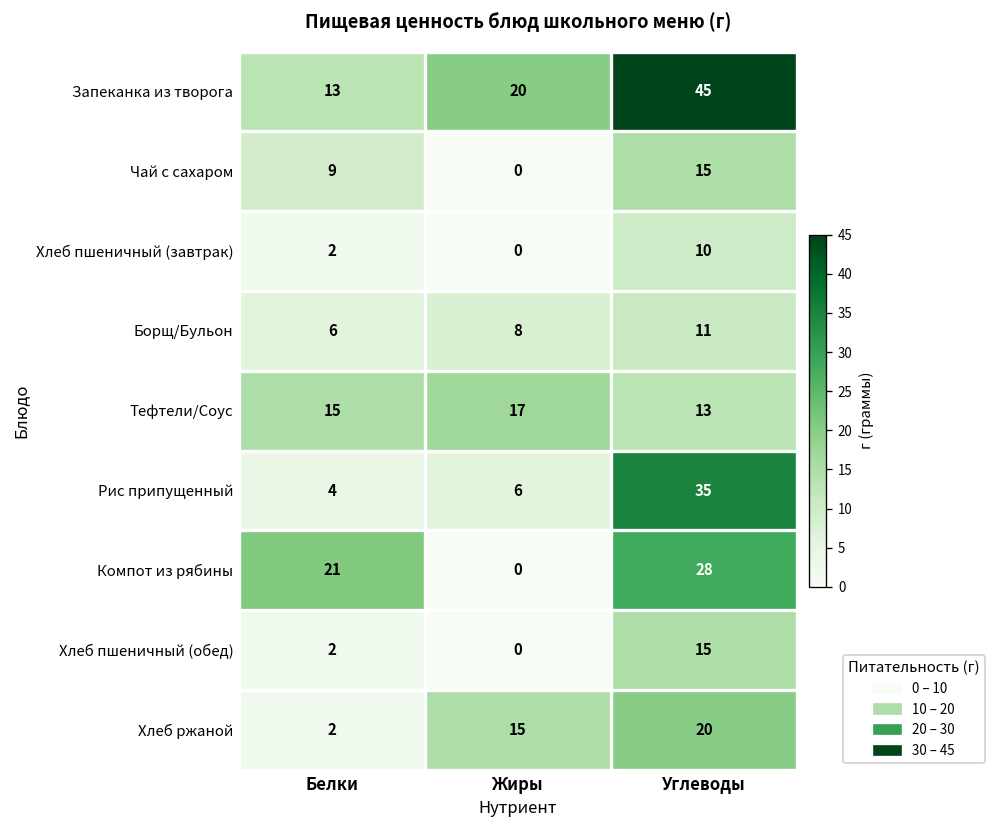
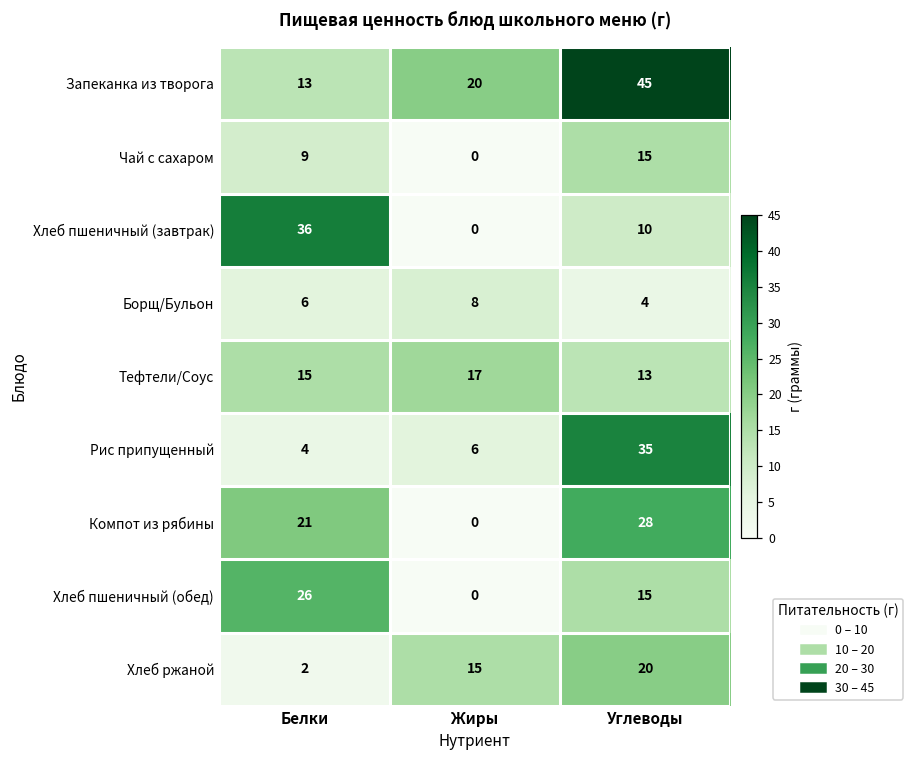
  {
    "Запеканка из творога": {
      "Белки": 13,
      "Жиры": 20,
      "Углеводы": 45
    },
    "Чай с сахаром": {
      "Белки": 9,
      "Жиры": 0,
      "Углеводы": 15
    },
    "Хлеб пшеничный (завтрак)": {
-     "Белки": 2,
+     "Белки": 36,
      "Жиры": 0,
      "Углеводы": 10
    },
    "Борщ/Бульон": {
      "Белки": 6,
      "Жиры": 8,
-     "Углеводы": 11
+     "Углеводы": 4
    },
    "Тефтели/Соус": {
      "Белки": 15,
      "Жиры": 17,
      "Углеводы": 13
    },
    "Рис припущенный": {
      "Белки": 4,
      "Жиры": 6,
      "Углеводы": 35
    },
    "Компот из рябины": {
      "Белки": 21,
      "Жиры": 0,
      "Углеводы": 28
    },
    "Хлеб пшеничный (обед)": {
-     "Белки": 2,
+     "Белки": 26,
      "Жиры": 0,
      "Углеводы": 15
    },
    "Хлеб ржаной": {
      "Белки": 2,
      "Жиры": 15,
      "Углеводы": 20
    }
  }
